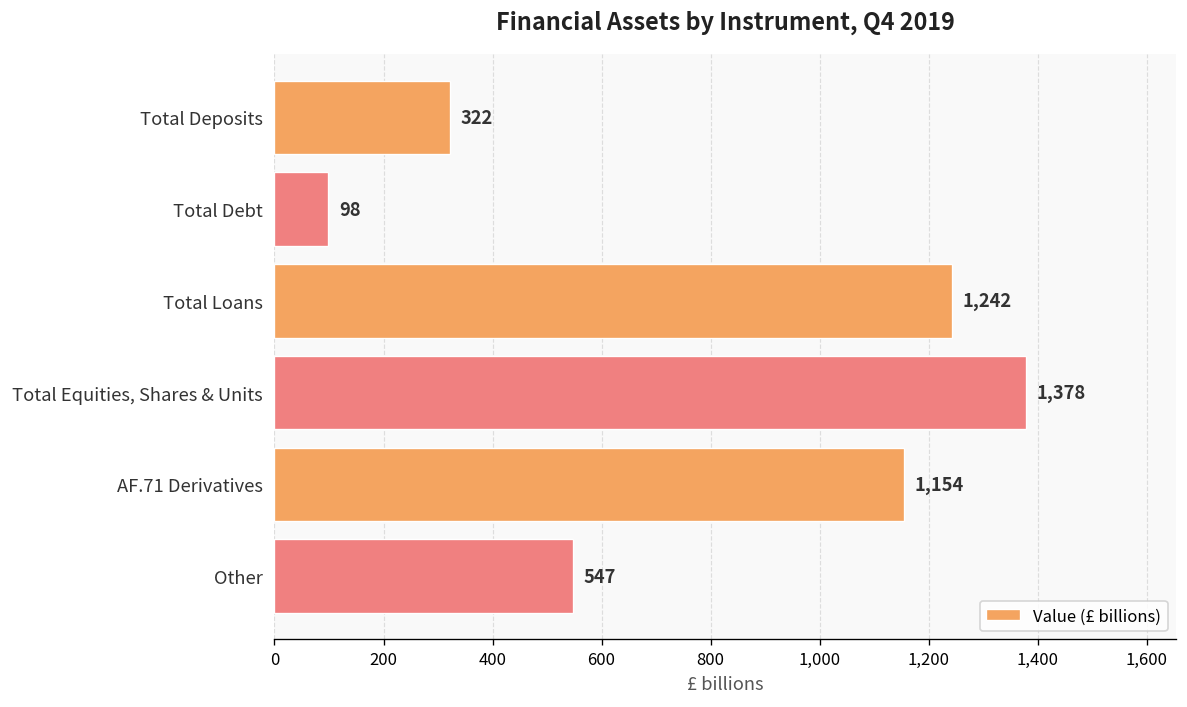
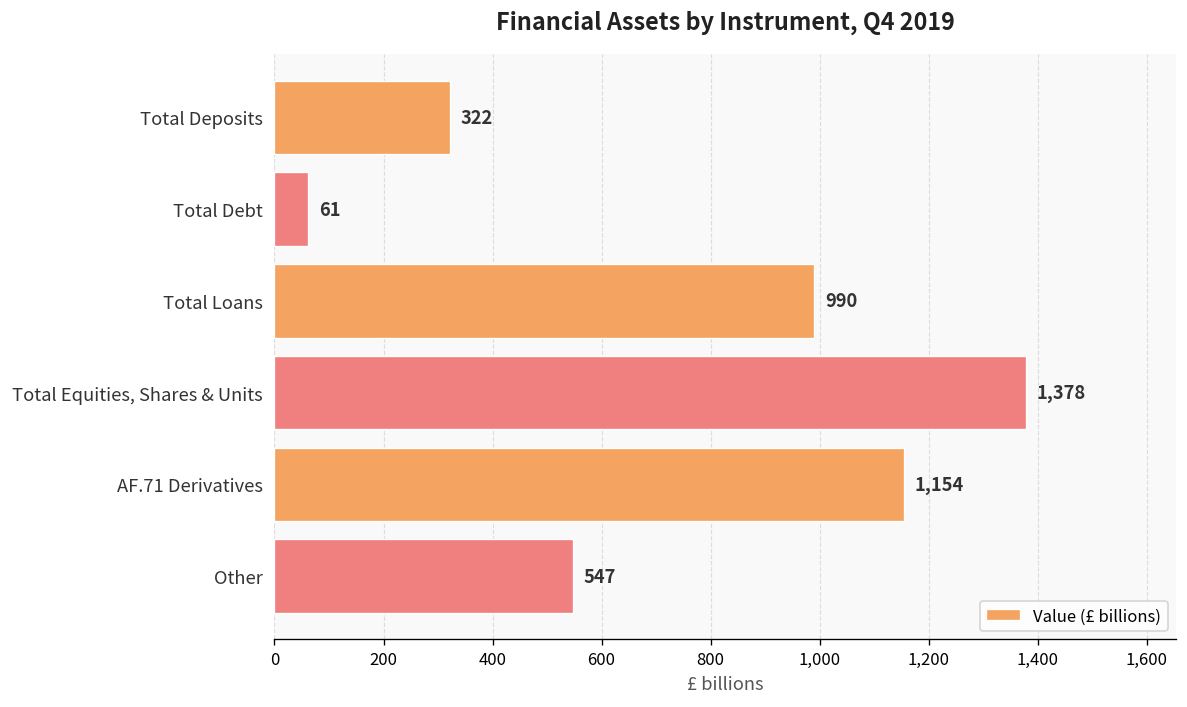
  {
    "Total Deposits": "322",
-   "Total Debt": "98",
-   "Total Loans": "1,242",
+   "Total Debt": "61",
+   "Total Loans": "990",
    "Total Equities, Shares & Units": "1,378",
    "AF.71 Derivatives": "1,154",
    "Other": "547"
  }
